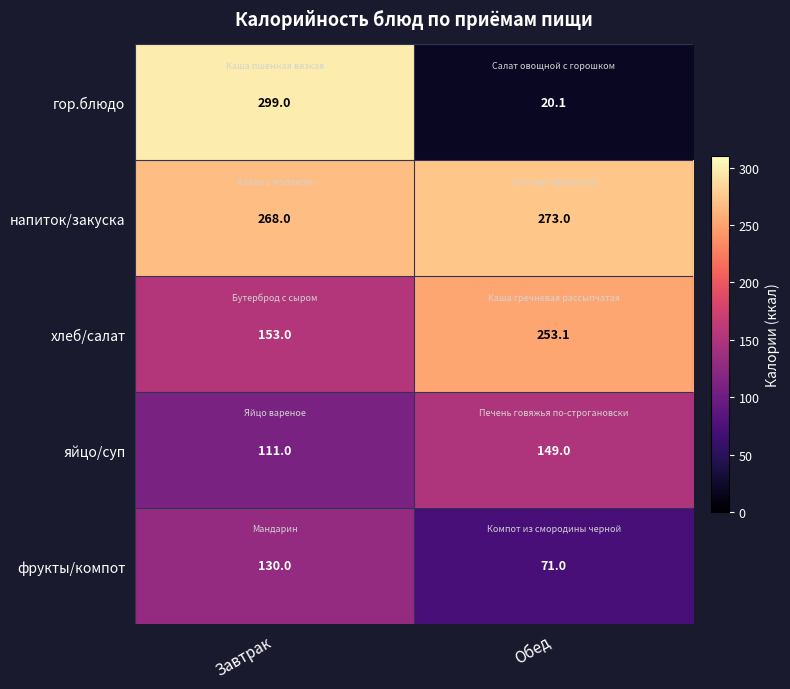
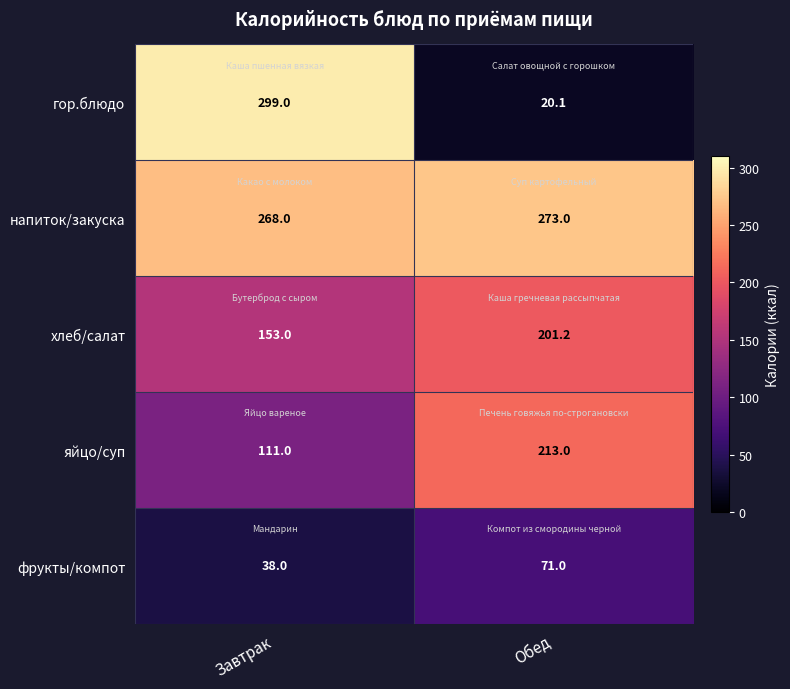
  {
    "гор.блюдо": {
      "Завтрак": 299.0
    },
    "хлеб/салат": {
-     "Обед": 253.1
+     "Обед": 201.2
    },
    "яйцо/суп": {
-     "Обед": 149.0
+     "Обед": 213.0
    },
    "фрукты/компот": {
-     "Завтрак": 130.0
+     "Завтрак": 38.0
    }
  }
